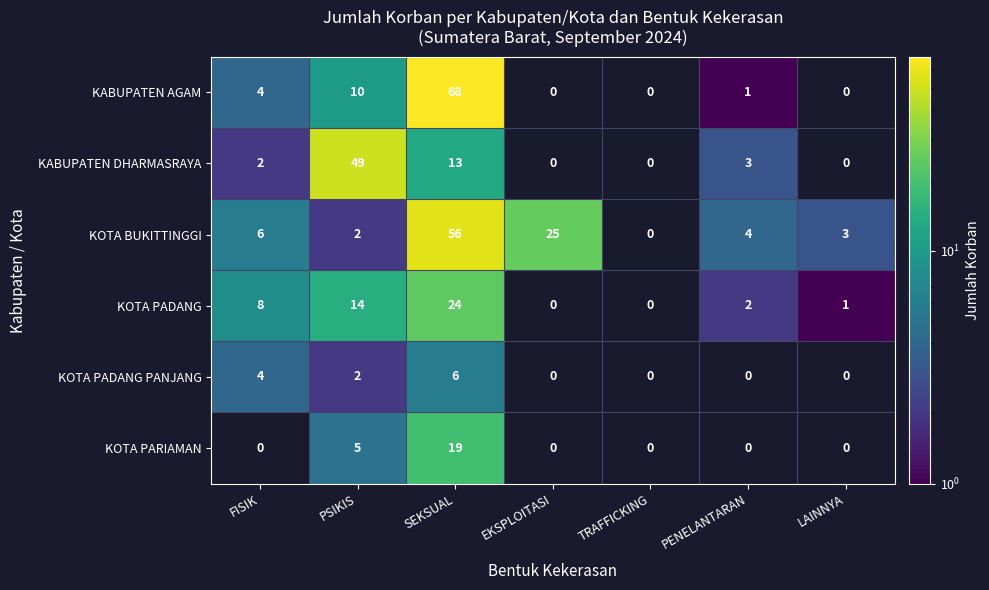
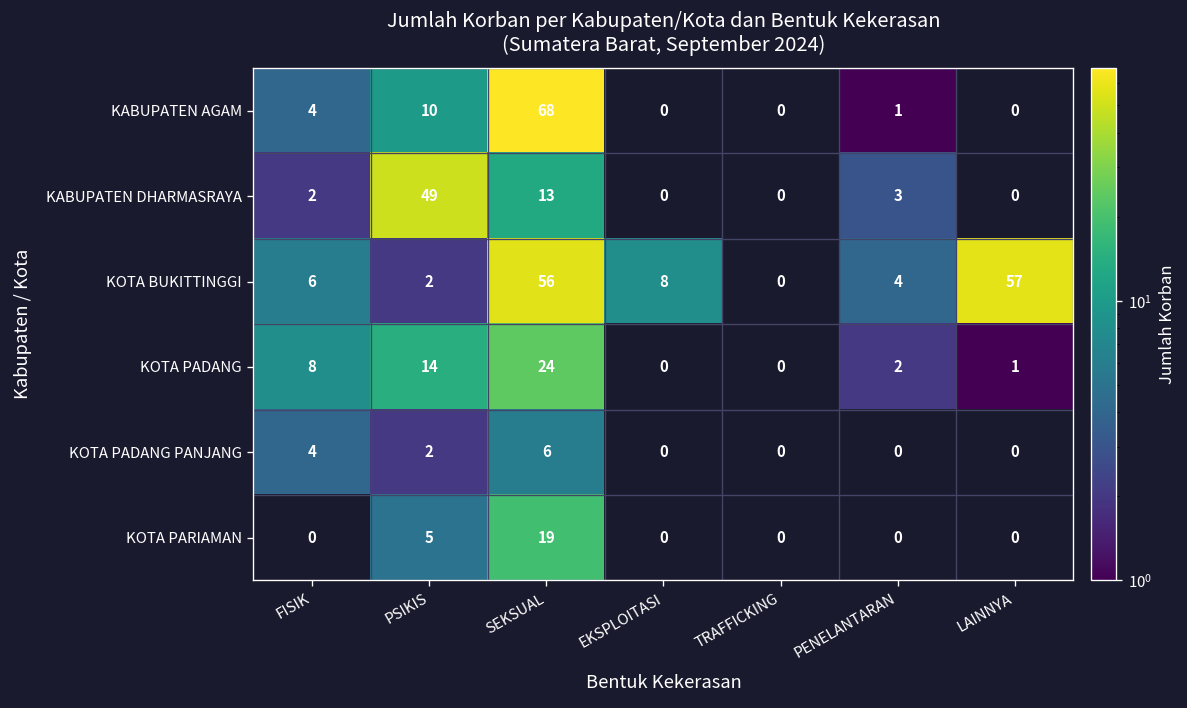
  {
    "KABUPATEN AGAM": {
      "FISIK": 4,
      "PSIKIS": 10,
      "SEKSUAL": 68,
      "PENELANTARAN": 1
    },
    "KABUPATEN DHARMASRAYA": {
      "FISIK": 2,
      "PSIKIS": 49,
      "SEKSUAL": 13,
      "PENELANTARAN": 3
    },
    "KOTA BUKITTINGGI": {
      "FISIK": 6,
      "PSIKIS": 2,
      "SEKSUAL": 56,
-     "EKSPLOITASI": 25,
+     "EKSPLOITASI": 8,
      "PENELANTARAN": 4,
-     "LAINNYA": 3
+     "LAINNYA": 57
    },
    "KOTA PADANG": {
      "FISIK": 8,
      "PSIKIS": 14,
      "SEKSUAL": 24,
      "PENELANTARAN": 2,
      "LAINNYA": 1
    },
    "KOTA PADANG PANJANG": {
      "FISIK": 4,
      "PSIKIS": 2,
      "SEKSUAL": 6
    },
    "KOTA PARIAMAN": {
      "PSIKIS": 5,
      "SEKSUAL": 19
    }
  }
